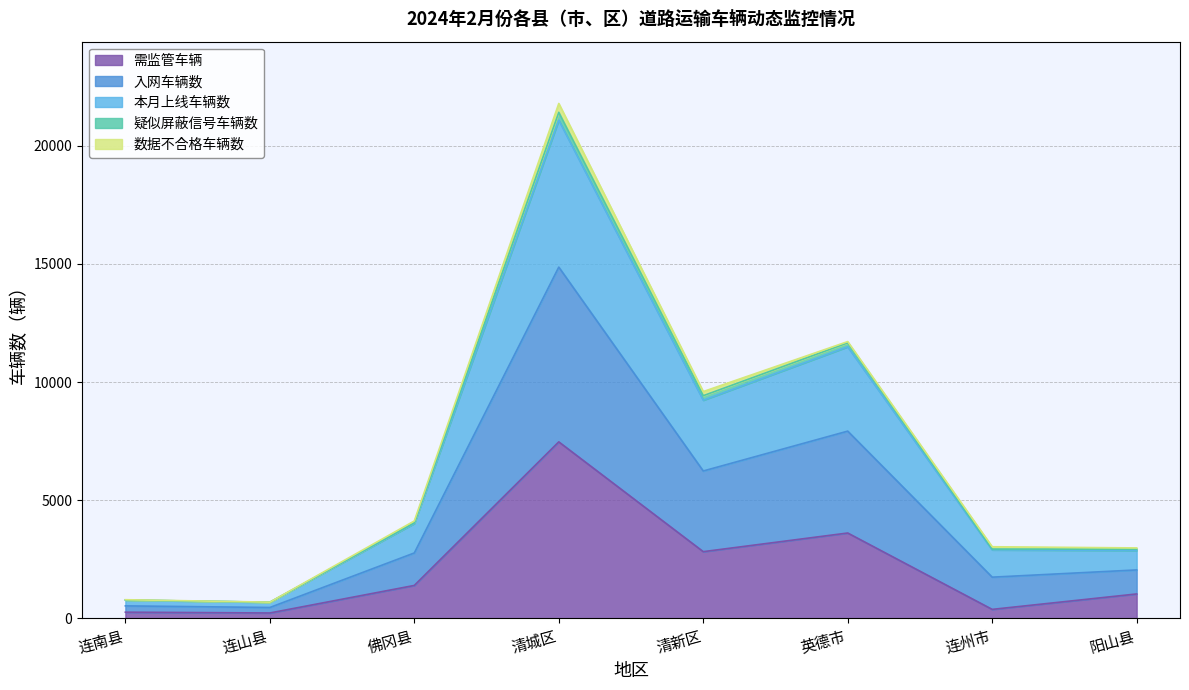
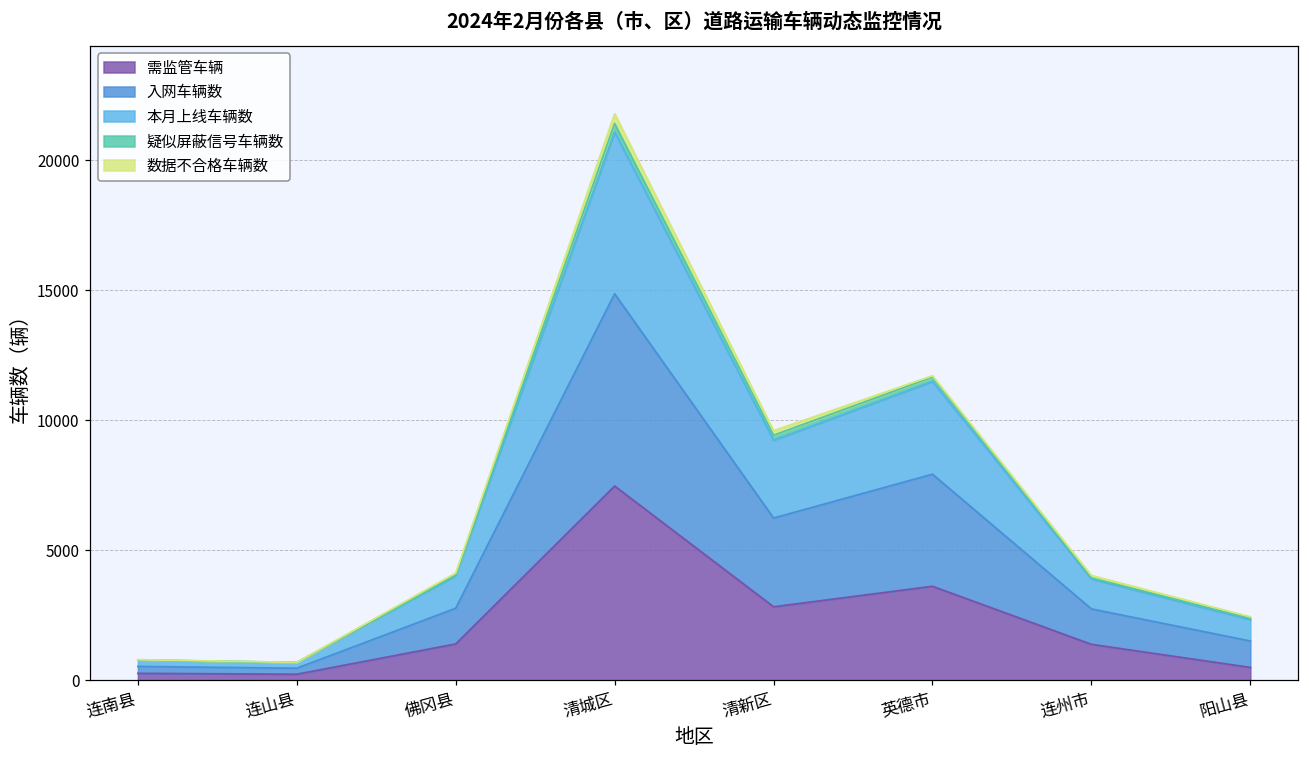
  {
    "需监管车辆": {
      "连南县": 300,
      "连山县": 200,
      "佛冈县": 1400,
      "清城区": 7500,
      "清新区": 2800,
      "英德市": 3600,
-     "连州市": 400,
-     "阳山县": 1000
+     "连州市": 1400,
+     "阳山县": 500
    },
    "疑似屏蔽信号车辆数": {
      "清城区": 300,
      "清新区": 200
    },
    "数据不合格车辆数": {
      "清城区": 400,
      "清新区": 200
    }
  }
